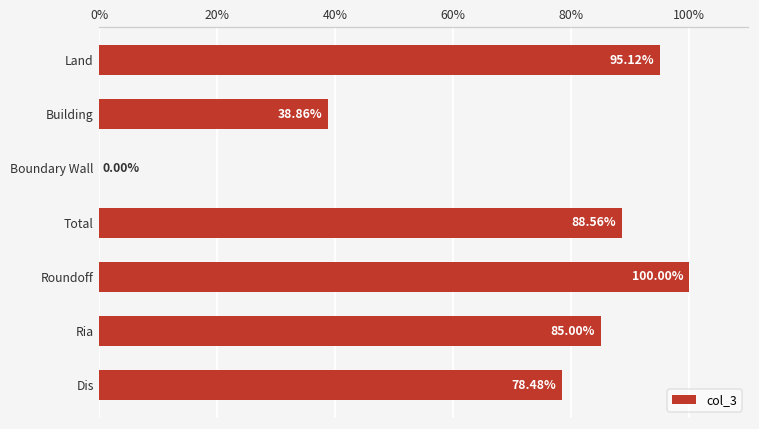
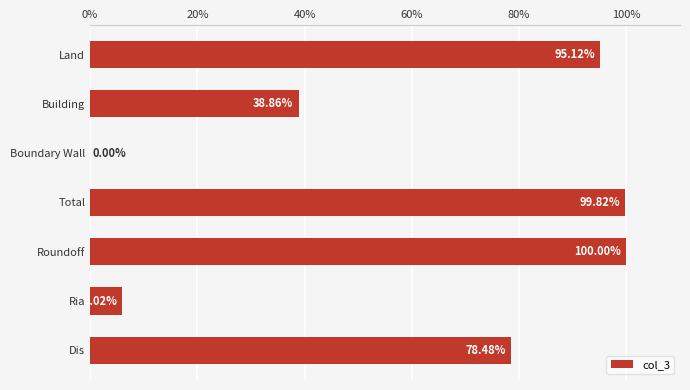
  {
    "Land": "95.12%",
    "Building": "38.86%",
    "Boundary Wall": "0.00%",
-   "Total": "88.56%",
+   "Total": "99.82%",
    "Roundoff": "100.00%",
-   "Ria": "85.00%",
+   "Ria": "6.02%",
    "Dis": "78.48%"
  }
